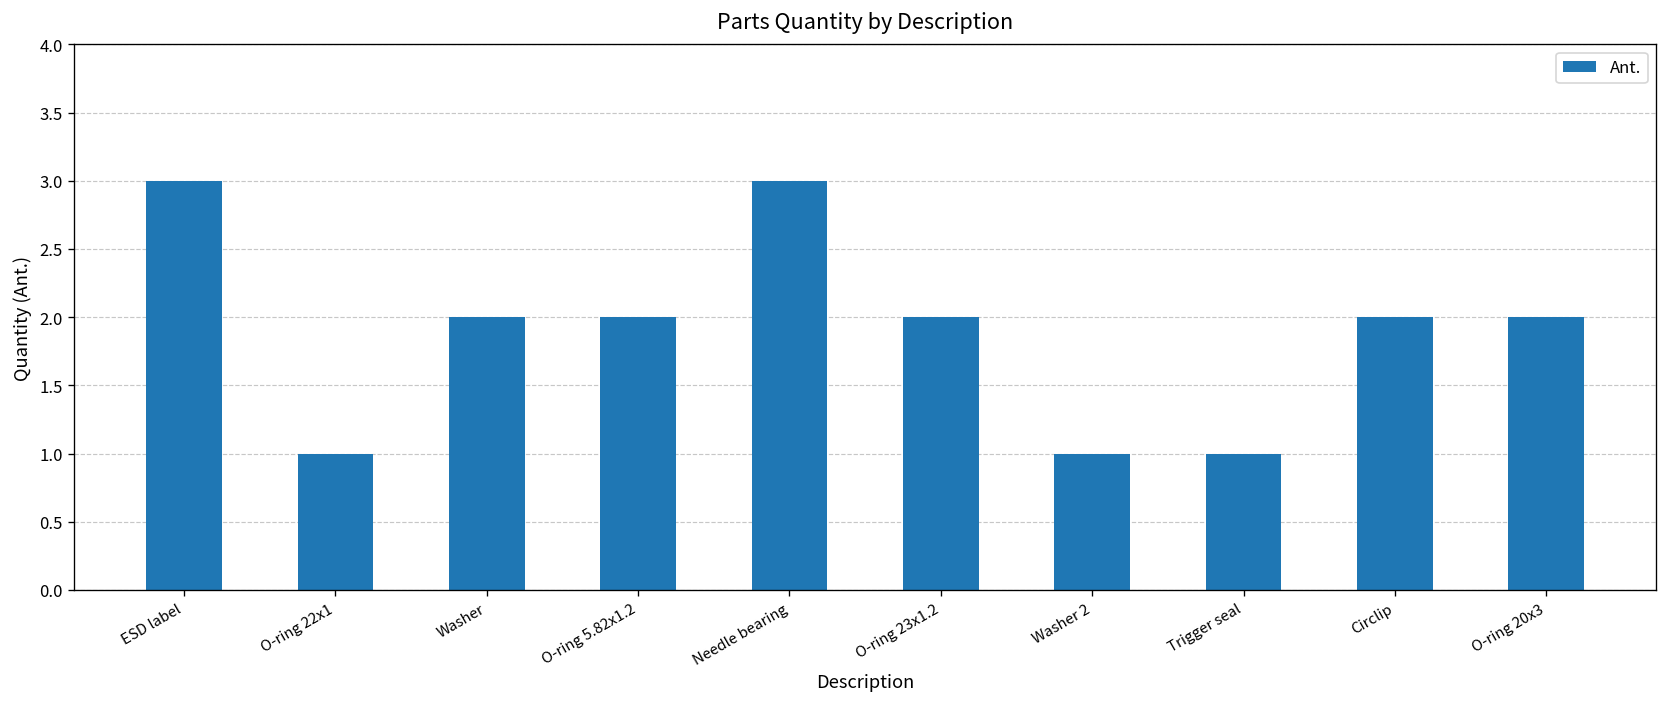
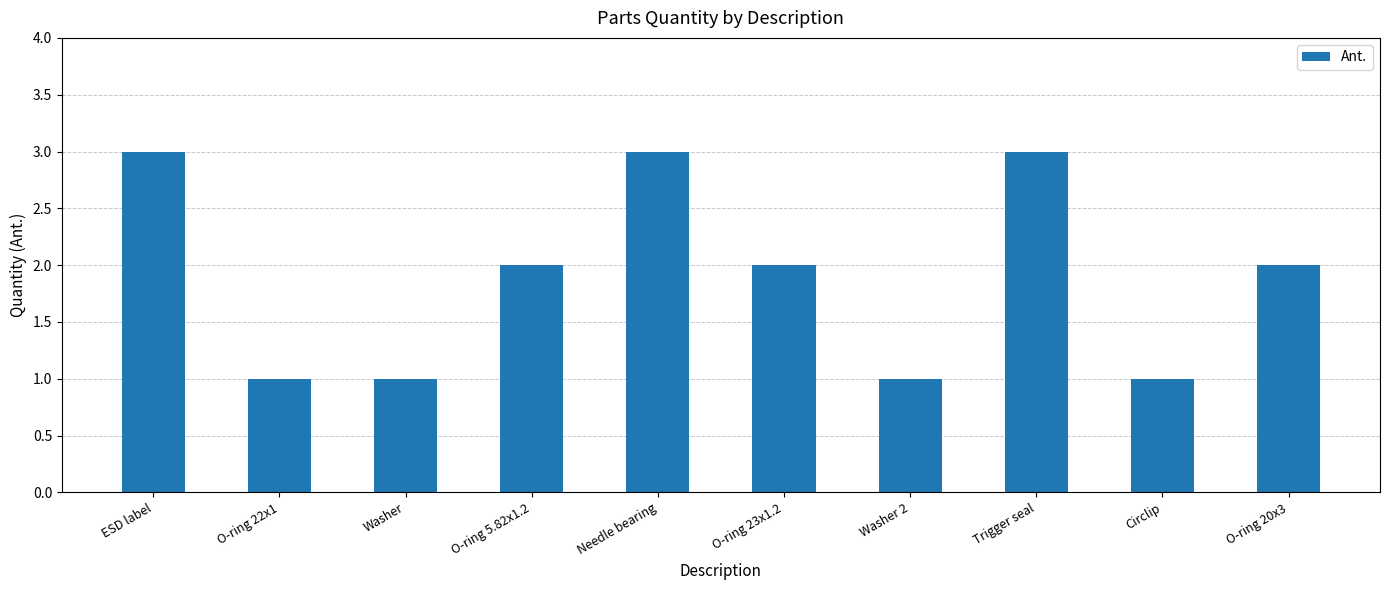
  {
    "ESD label": 3,
    "O-ring 22x1": 1,
-   "Washer": 2,
+   "Washer": 1,
    "O-ring 5.82x1.2": 2,
    "Needle bearing": 3,
    "O-ring 23x1.2": 2,
    "Washer 2": 1,
-   "Trigger seal": 1,
-   "Circlip": 2,
+   "Trigger seal": 3,
+   "Circlip": 1,
    "O-ring 20x3": 2
  }
